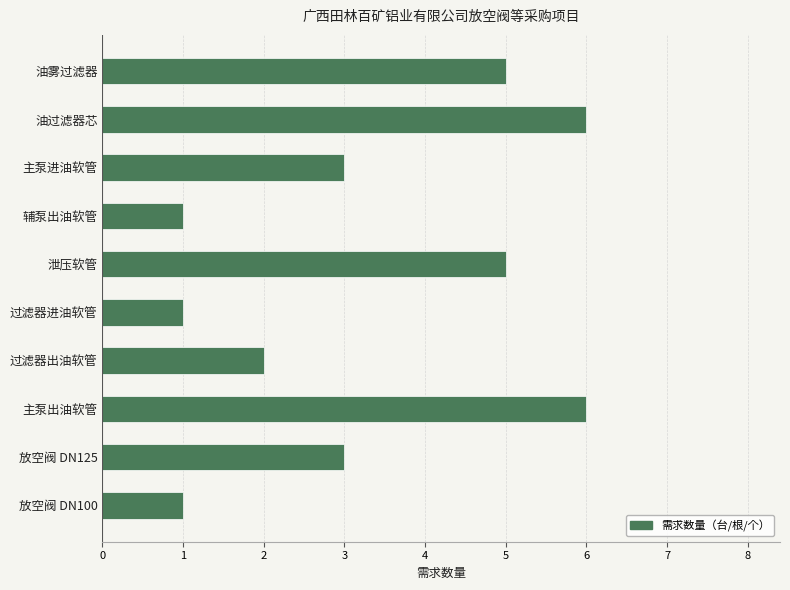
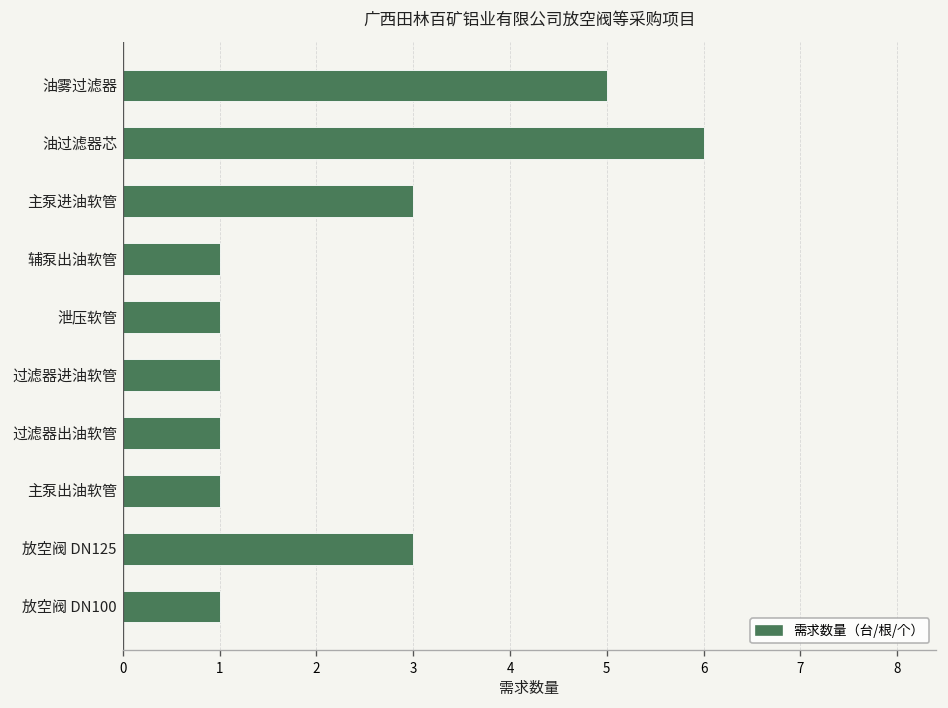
  {
    "油雾过滤器": 5,
    "油过滤器芯": 6,
    "主泵进油软管": 3,
    "辅泵出油软管": 1,
-   "泄压软管": 5,
+   "泄压软管": 1,
    "过滤器进油软管": 1,
-   "过滤器出油软管": 2,
-   "主泵出油软管": 6,
+   "过滤器出油软管": 1,
+   "主泵出油软管": 1,
    "放空阀 DN125": 3,
    "放空阀 DN100": 1
  }
